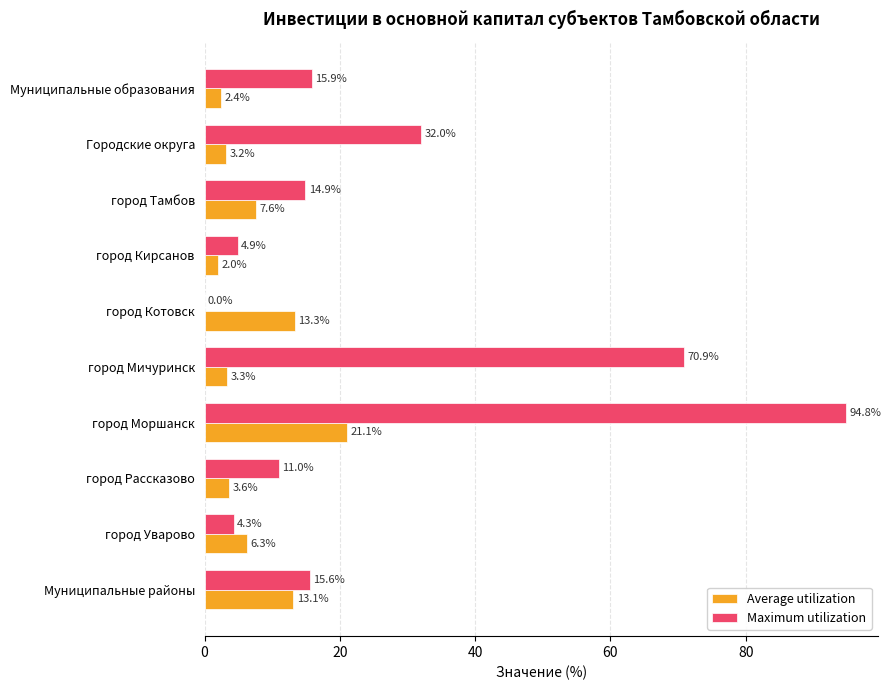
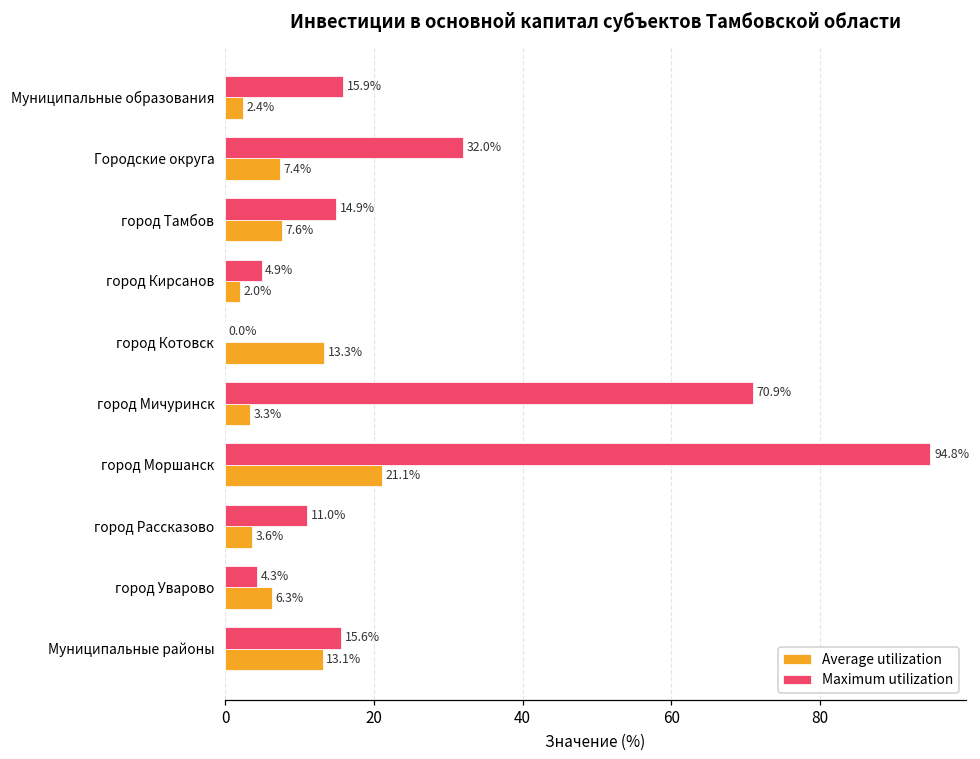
  {
    "Average utilization": {
      "Муниципальные образования": "2.4%",
-     "Городские округа": "3.2%",
+     "Городские округа": "7.4%",
      "город Тамбов": "7.6%",
      "город Кирсанов": "2.0%",
      "город Котовск": "13.3%",
      "город Мичуринск": "3.3%",
      "город Моршанск": "21.1%",
      "город Рассказово": "3.6%",
      "город Уварово": "6.3%",
      "Муниципальные районы": "13.1%"
    },
    "Maximum utilization": {
      "Муниципальные образования": "15.9%",
      "Городские округа": "32.0%",
      "город Тамбов": "14.9%",
      "город Кирсанов": "4.9%",
      "город Котовск": "0.0%",
      "город Мичуринск": "70.9%",
      "город Моршанск": "94.8%",
      "город Рассказово": "11.0%",
      "город Уварово": "4.3%",
      "Муниципальные районы": "15.6%"
    }
  }
